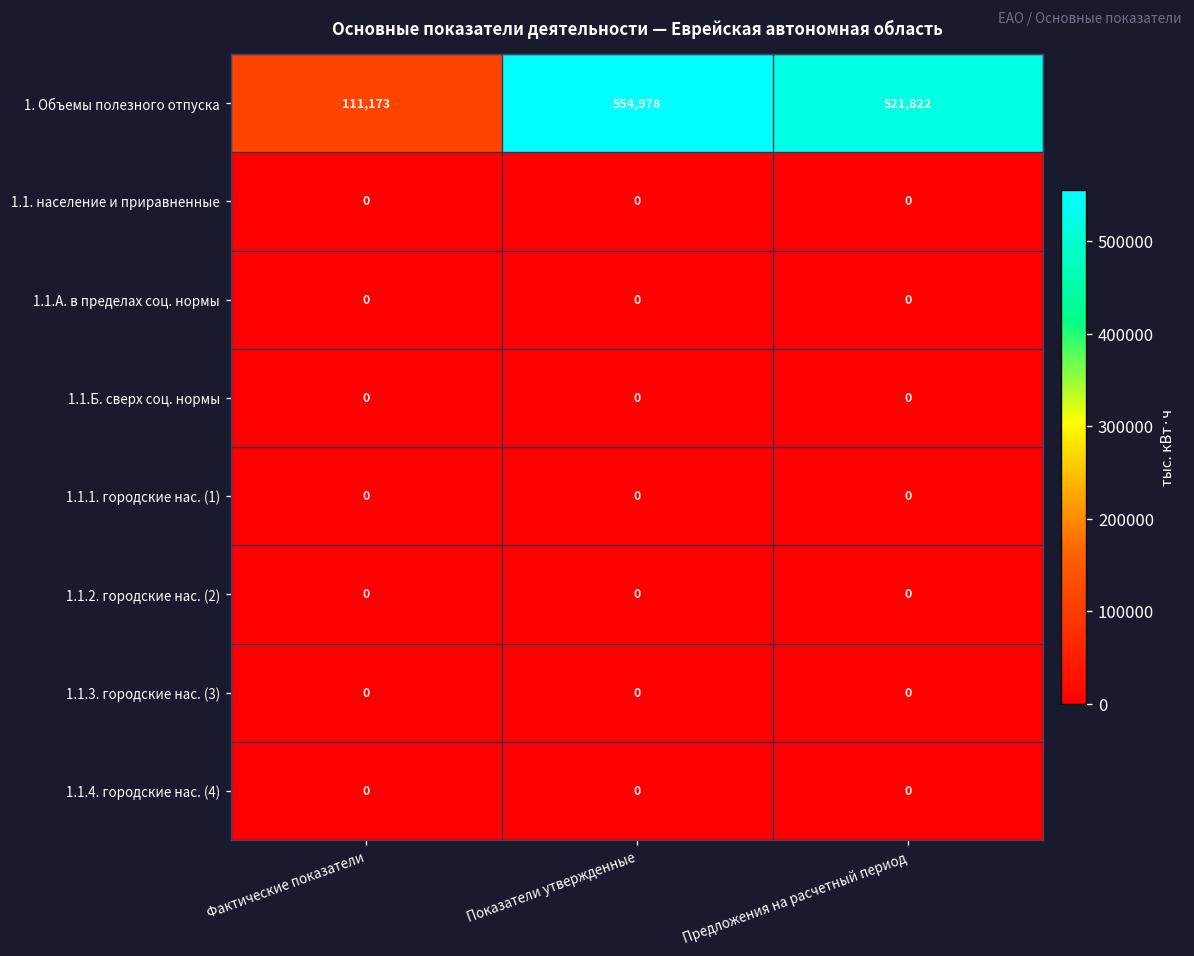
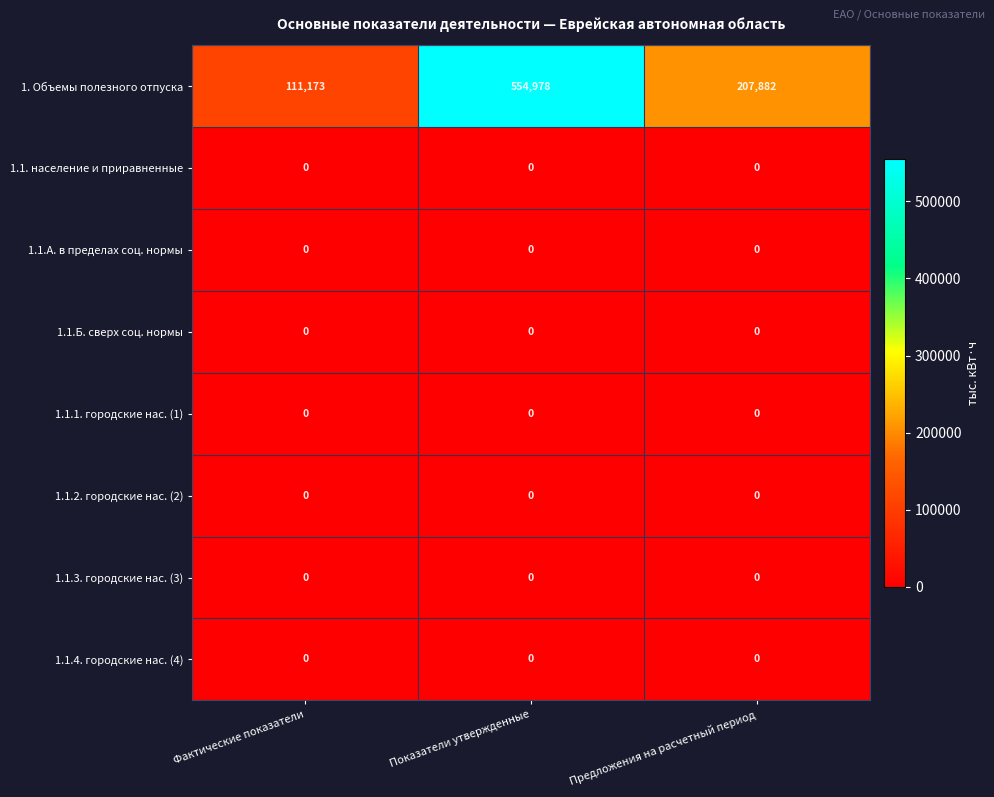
  {
    "1. Объемы полезного отпуска": {
      "Фактические показатели": "111,173",
      "Показатели утвержденные": "554,978",
-     "Предложения на расчетный период": "521,822"
+     "Предложения на расчетный период": "207,882"
    },
    "1.1. население и приравненные": {
      "Фактические показатели": "0",
      "Показатели утвержденные": "0",
      "Предложения на расчетный период": "0"
    },
    "1.1.А. в пределах соц. нормы": {
      "Фактические показатели": "0",
      "Показатели утвержденные": "0",
      "Предложения на расчетный период": "0"
    },
    "1.1.Б. сверх соц. нормы": {
      "Фактические показатели": "0",
      "Показатели утвержденные": "0",
      "Предложения на расчетный период": "0"
    },
    "1.1.1. городские нас. (1)": {
      "Фактические показатели": "0",
      "Показатели утвержденные": "0",
      "Предложения на расчетный период": "0"
    },
    "1.1.2. городские нас. (2)": {
      "Фактические показатели": "0",
      "Показатели утвержденные": "0",
      "Предложения на расчетный период": "0"
    },
    "1.1.3. городские нас. (3)": {
      "Фактические показатели": "0",
      "Показатели утвержденные": "0",
      "Предложения на расчетный период": "0"
    },
    "1.1.4. городские нас. (4)": {
      "Фактические показатели": "0",
      "Показатели утвержденные": "0",
      "Предложения на расчетный период": "0"
    }
  }
